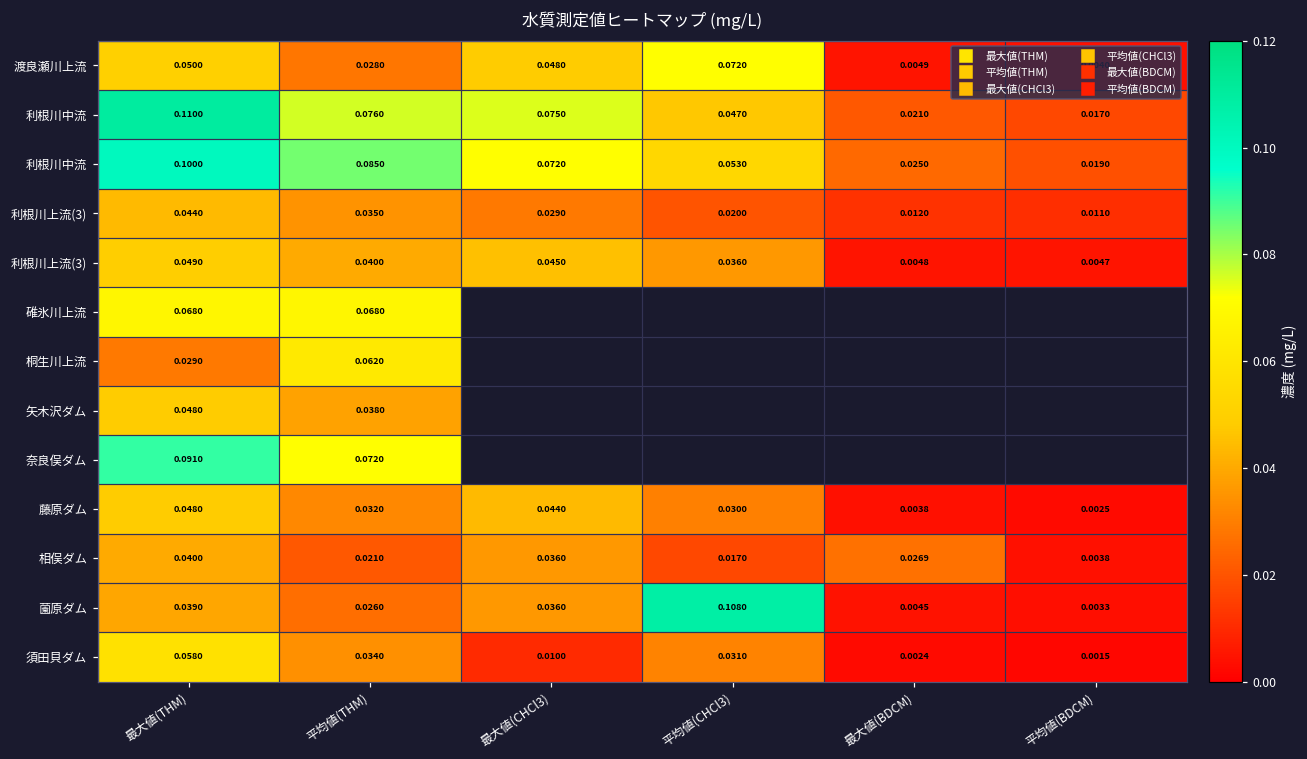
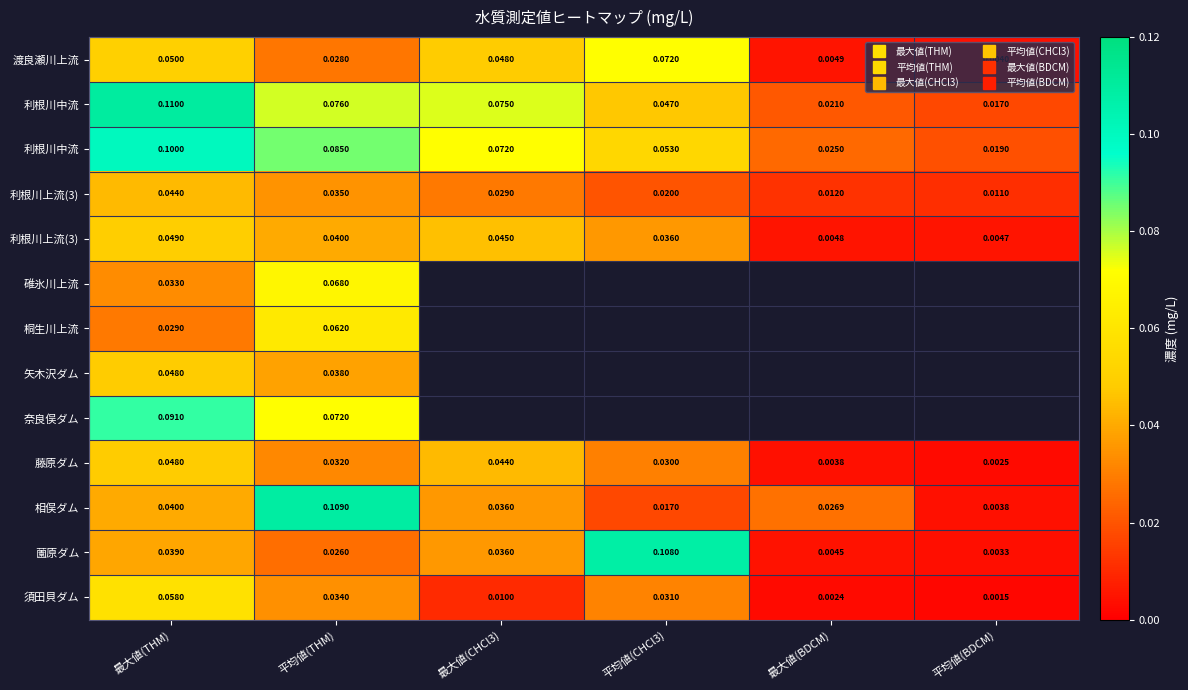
  {
    "渡良瀬川上流": {
      "最大値(THM)": 0.0500,
      "平均値(THM)": 0.0280,
      "最大値(CHCl3)": 0.0480,
      "平均値(CHCl3)": 0.0720,
      "最大値(BDCM)": 0.0049
    },
    "碓氷川上流": {
-     "最大値(THM)": 0.0680,
+     "最大値(THM)": 0.0330,
      "平均値(THM)": 0.0680
    },
    "桐生川上流": {
      "最大値(THM)": 0.0290,
      "平均値(THM)": 0.0620
    },
    "矢木沢ダム": {
      "最大値(THM)": 0.0480,
      "平均値(THM)": 0.0380
    },
    "奈良俣ダム": {
      "最大値(THM)": 0.0910,
      "平均値(THM)": 0.0720
    },
    "藤原ダム": {
      "最大値(THM)": 0.0480,
      "平均値(THM)": 0.0320,
      "最大値(CHCl3)": 0.0440,
      "平均値(CHCl3)": 0.0300,
      "最大値(BDCM)": 0.0038,
      "平均値(BDCM)": 0.0025
    },
    "相俣ダム": {
      "最大値(THM)": 0.0400,
-     "平均値(THM)": 0.0210,
+     "平均値(THM)": 0.1090,
      "最大値(CHCl3)": 0.0360,
      "平均値(CHCl3)": 0.0170,
      "最大値(BDCM)": 0.0269,
      "平均値(BDCM)": 0.0038
    },
    "薗原ダム": {
      "最大値(THM)": 0.0390,
      "平均値(THM)": 0.0260,
      "最大値(CHCl3)": 0.0360,
      "平均値(CHCl3)": 0.1080,
      "最大値(BDCM)": 0.0045,
      "平均値(BDCM)": 0.0033
    },
    "須田貝ダム": {
      "最大値(THM)": 0.0580,
      "平均値(THM)": 0.0340,
      "最大値(CHCl3)": 0.0100,
      "平均値(CHCl3)": 0.0310,
      "最大値(BDCM)": 0.0024,
      "平均値(BDCM)": 0.0015
    }
  }
